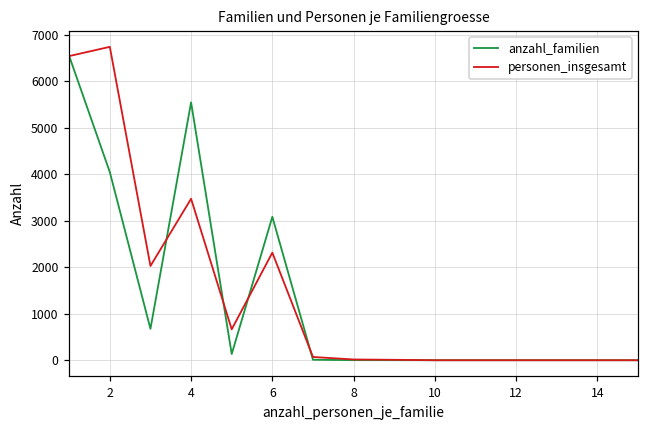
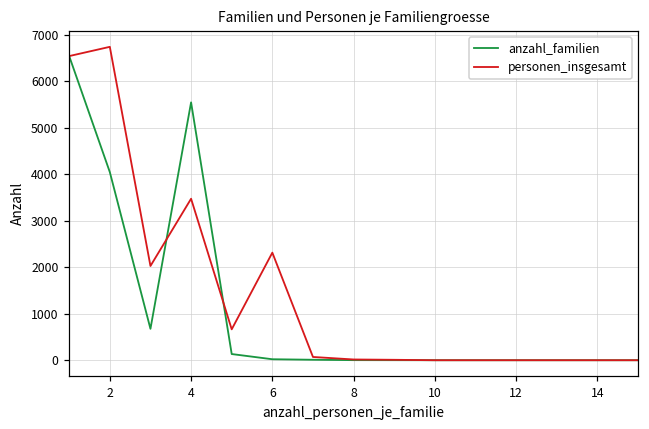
  {
    "anzahl_familien": {
      "2": 4000,
      "4": 5500,
-     "6": 3100
+     "6": 0
    },
    "personen_insgesamt": {
      "2": 6700,
      "4": 3500,
      "6": 2300
    }
  }
